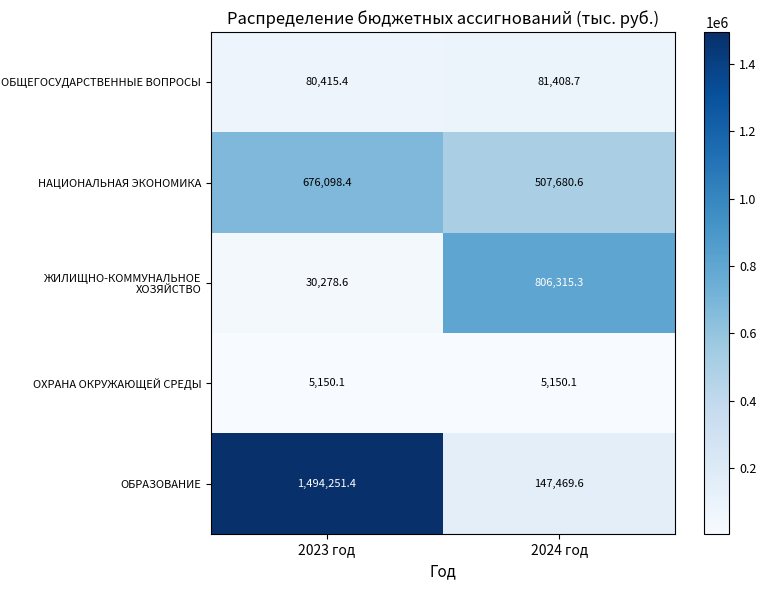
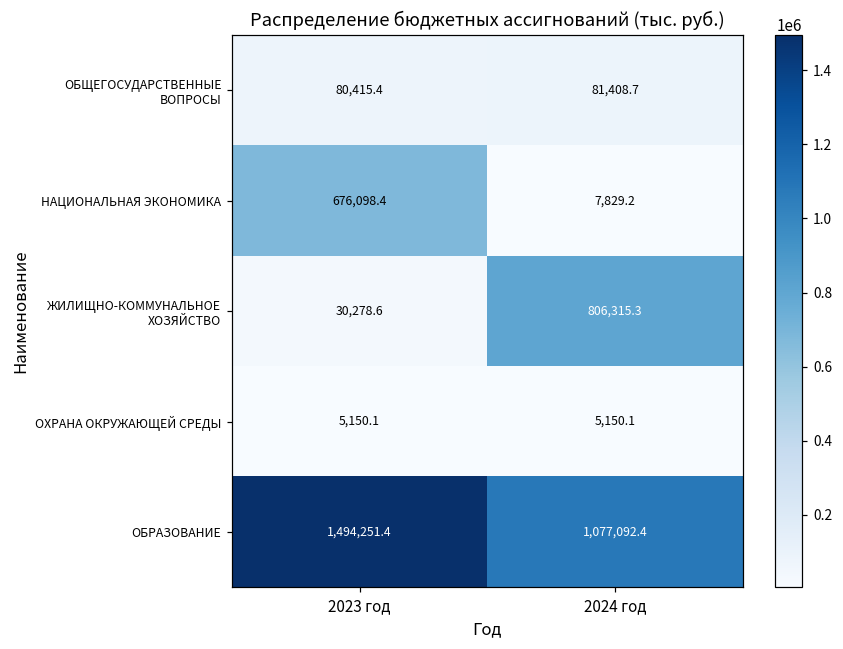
  {
    "ОБЩЕГОСУДАРСТВЕННЫЕ ВОПРОСЫ": {
      "2023 год": "80,415.4",
      "2024 год": "81,408.7"
    },
    "НАЦИОНАЛЬНАЯ ЭКОНОМИКА": {
      "2023 год": "676,098.4",
-     "2024 год": "507,680.6"
+     "2024 год": "7,829.2"
    },
    "ЖИЛИЩНО-КОММУНАЛЬНОЕ ХОЗЯЙСТВО": {
      "2023 год": "30,278.6",
      "2024 год": "806,315.3"
    },
    "ОХРАНА ОКРУЖАЮЩЕЙ СРЕДЫ": {
      "2023 год": "5,150.1",
      "2024 год": "5,150.1"
    },
    "ОБРАЗОВАНИЕ": {
      "2023 год": "1,494,251.4",
-     "2024 год": "147,469.6"
+     "2024 год": "1,077,092.4"
    }
  }
